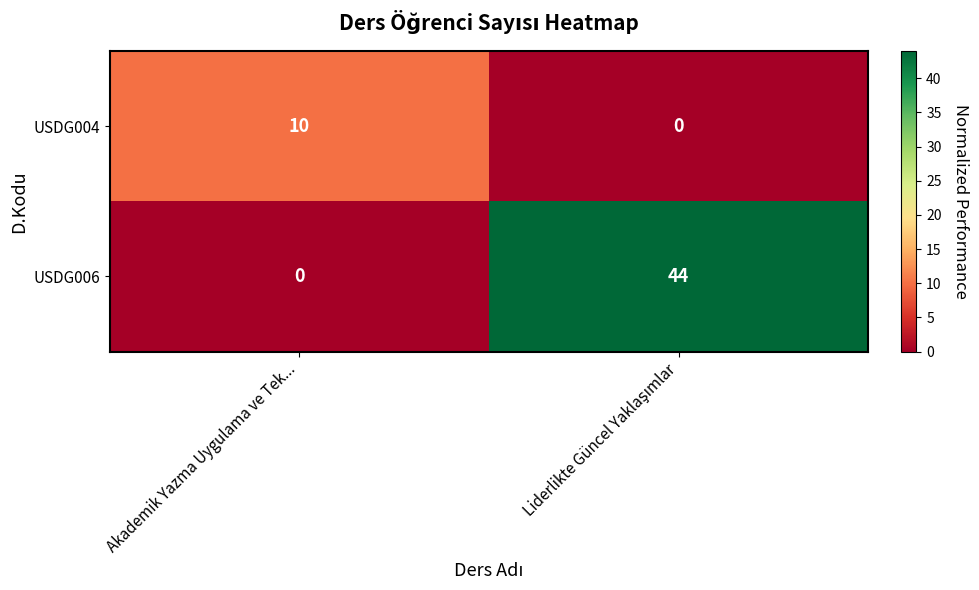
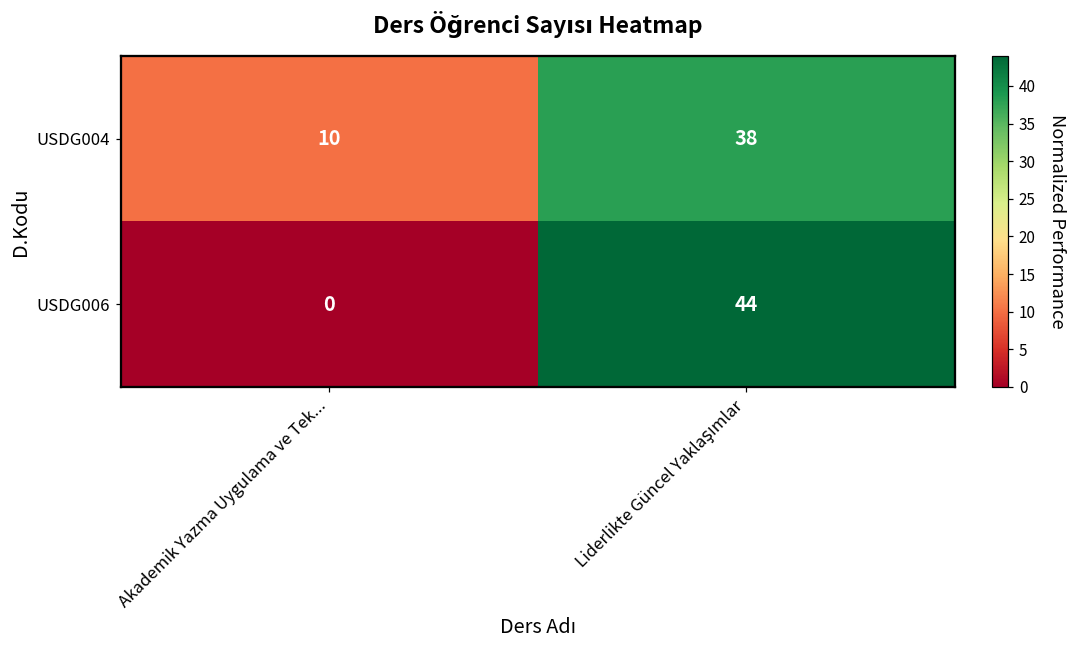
  {
    "USDG004": {
      "Akademik Yazma Uygulama ve Tek...": 10,
-     "Liderlikte Güncel Yaklaşımlar": 0
+     "Liderlikte Güncel Yaklaşımlar": 38
    },
    "USDG006": {
      "Akademik Yazma Uygulama ve Tek...": 0,
      "Liderlikte Güncel Yaklaşımlar": 44
    }
  }
